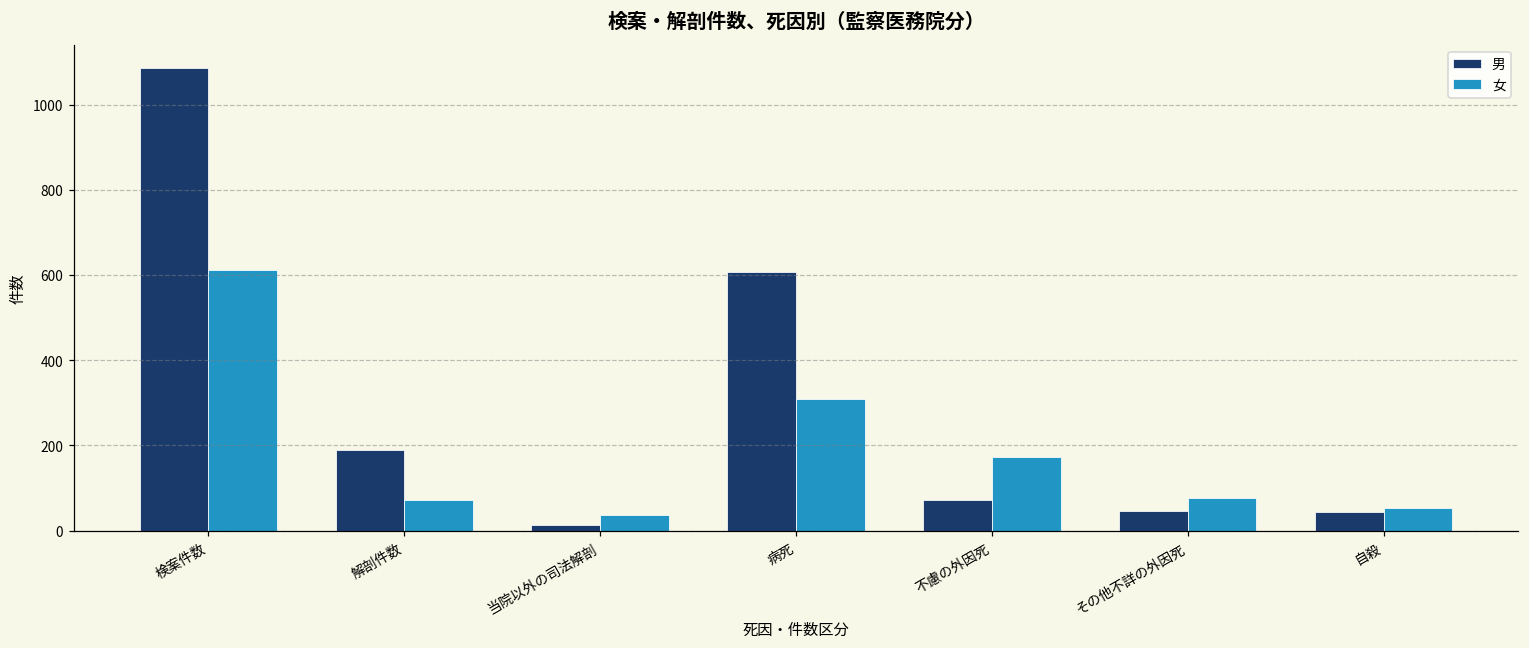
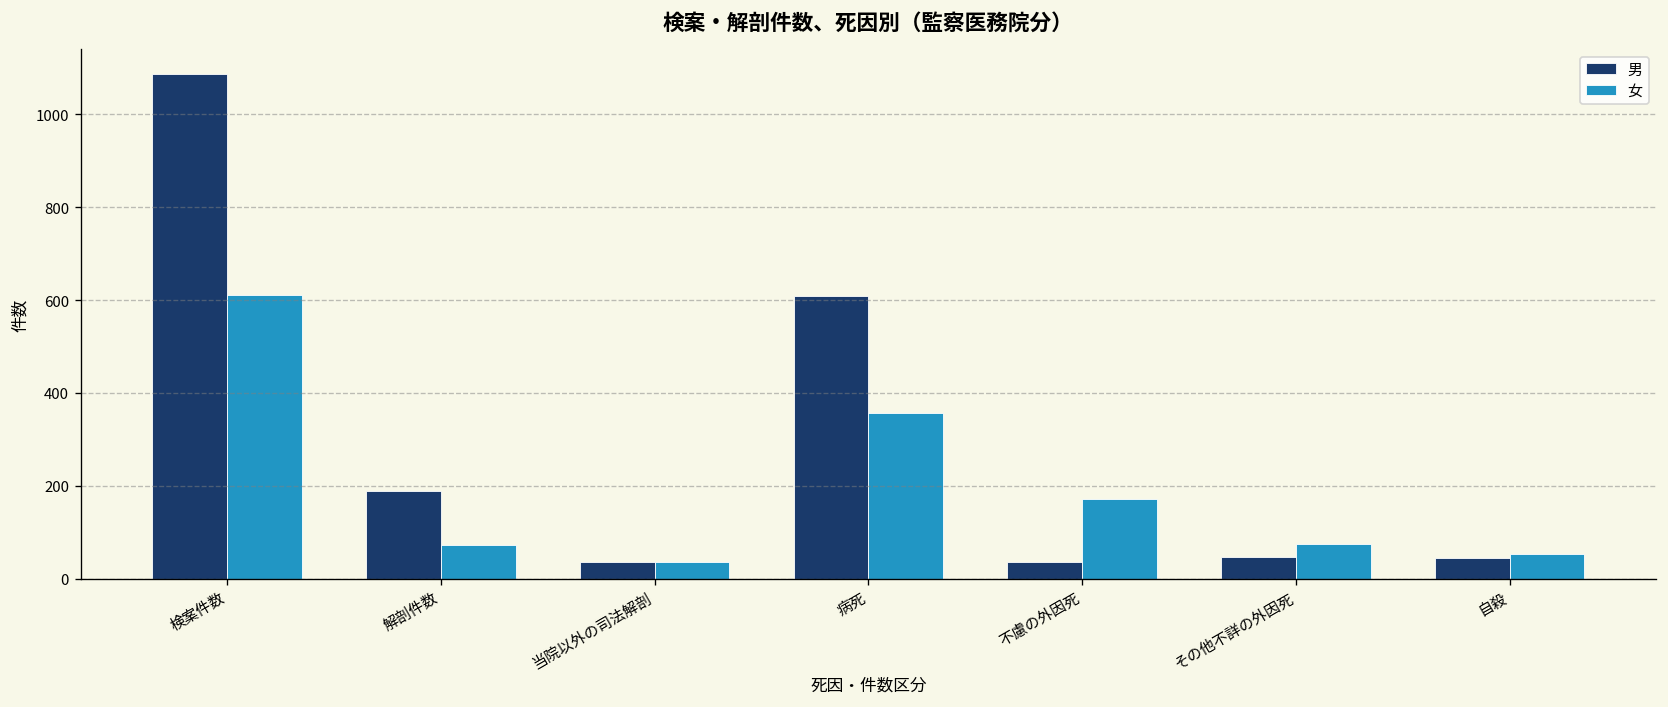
  {
    "男": {
      "検案件数": 1090,
      "解剖件数": 190,
-     "当院以外の司法解剖": 10,
+     "当院以外の司法解剖": 40,
      "病死": 610,
-     "不慮の外因死": 70,
+     "不慮の外因死": 40,
      "その他不詳の外因死": 50,
      "自殺": 40
    },
    "女": {
      "検案件数": 610,
      "解剖件数": 70,
      "当院以外の司法解剖": 40,
-     "病死": 310,
+     "病死": 360,
      "不慮の外因死": 170,
      "その他不詳の外因死": 80,
      "自殺": 50
    }
  }
